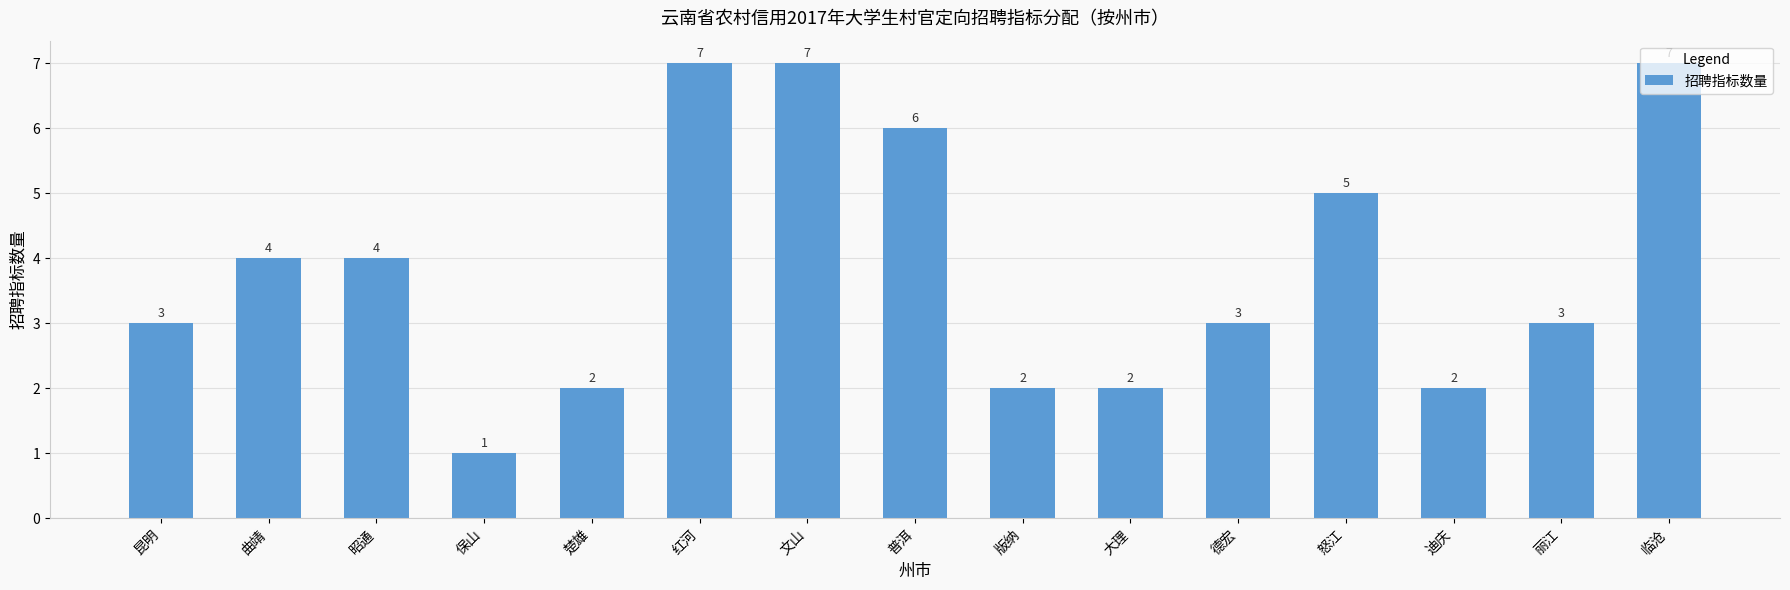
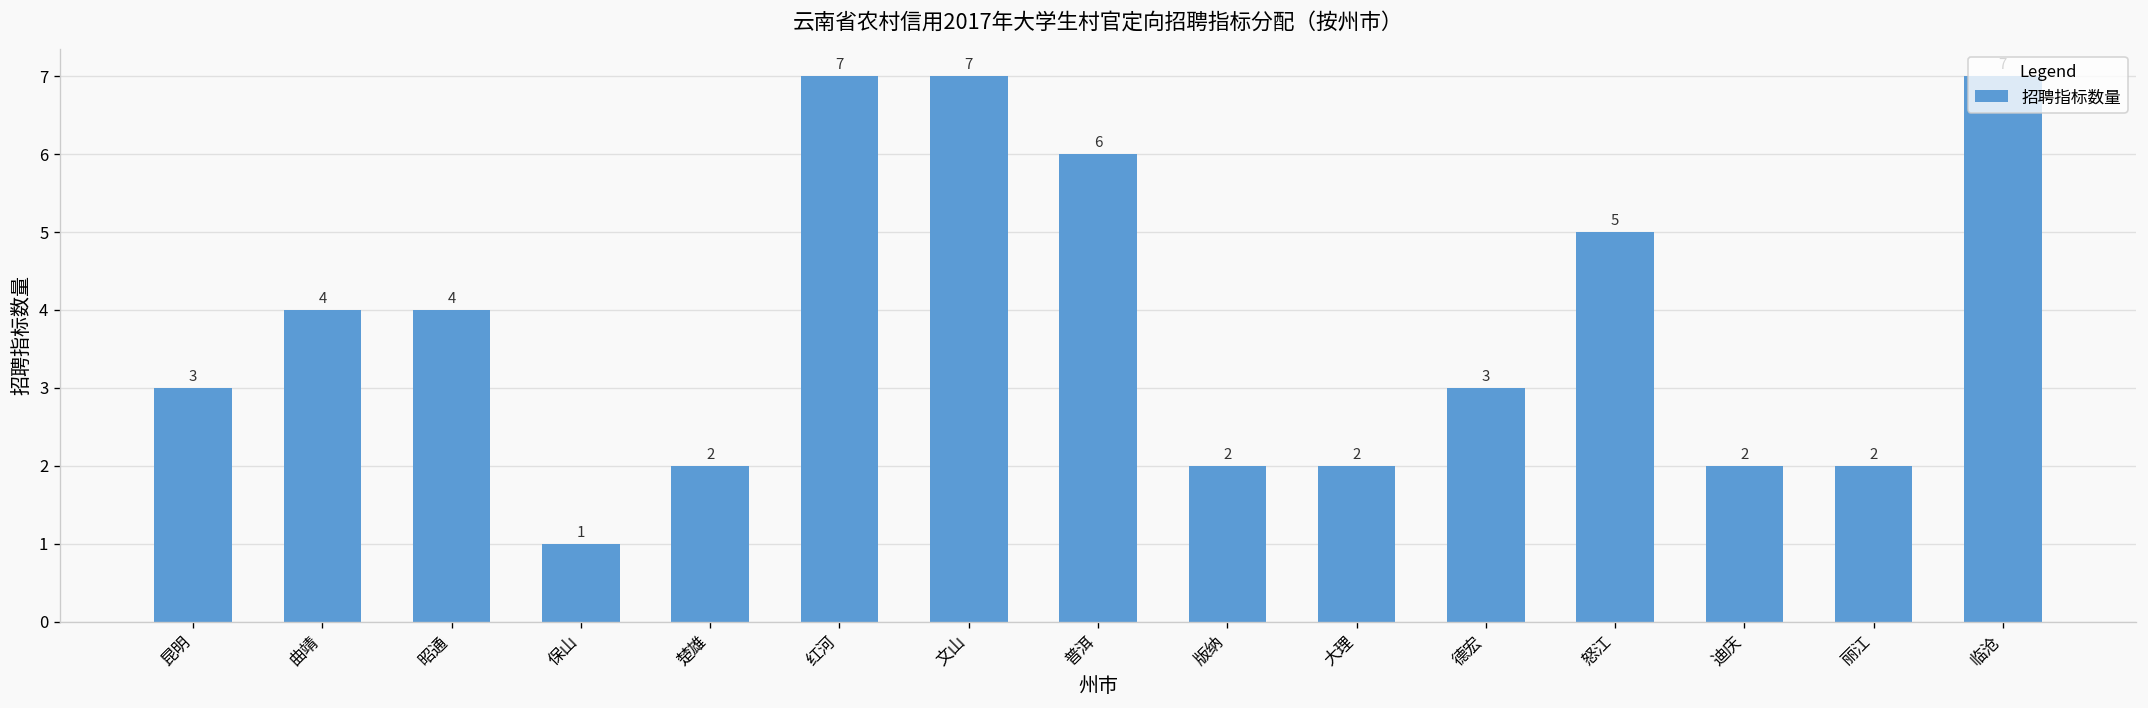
  {
    "昆明": 3,
    "曲靖": 4,
    "昭通": 4,
    "保山": 1,
    "楚雄": 2,
    "红河": 7,
    "文山": 7,
    "普洱": 6,
    "版纳": 2,
    "大理": 2,
    "德宏": 3,
    "怒江": 5,
    "迪庆": 2,
-   "丽江": 3
+   "丽江": 2
  }
